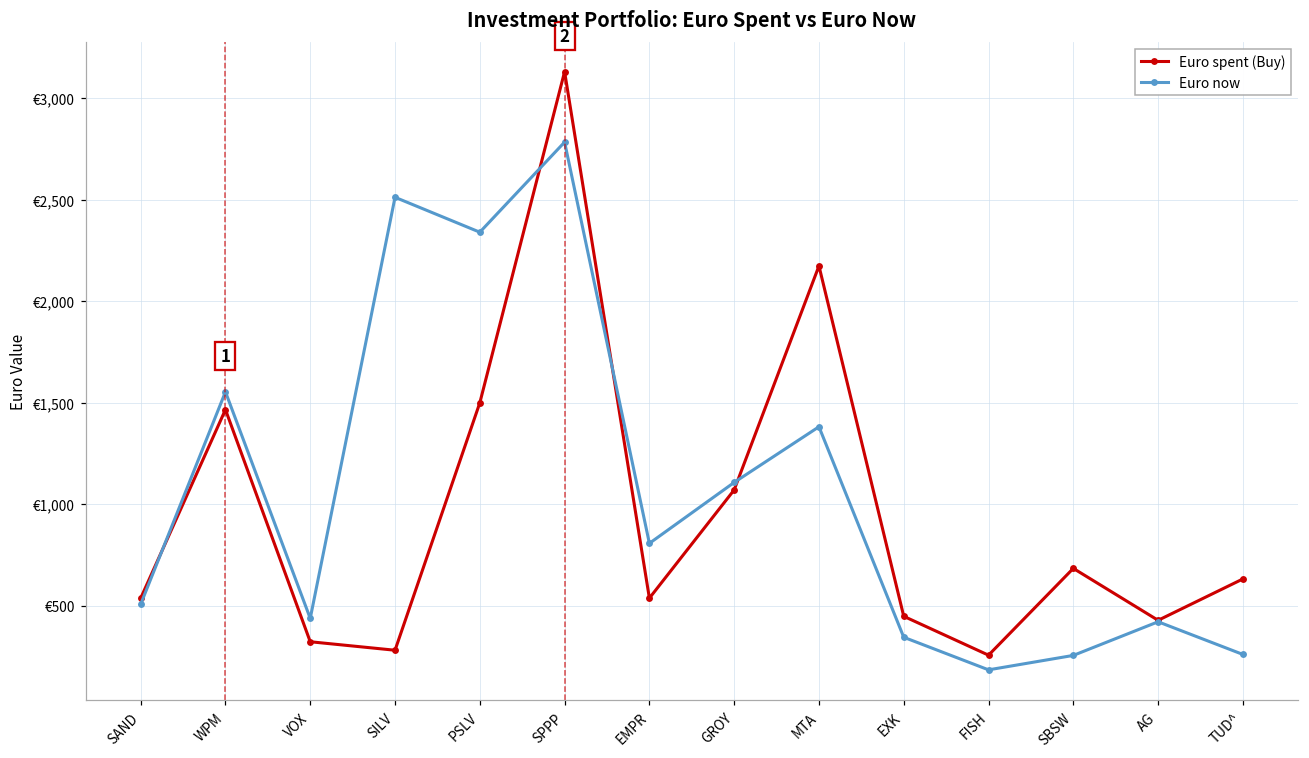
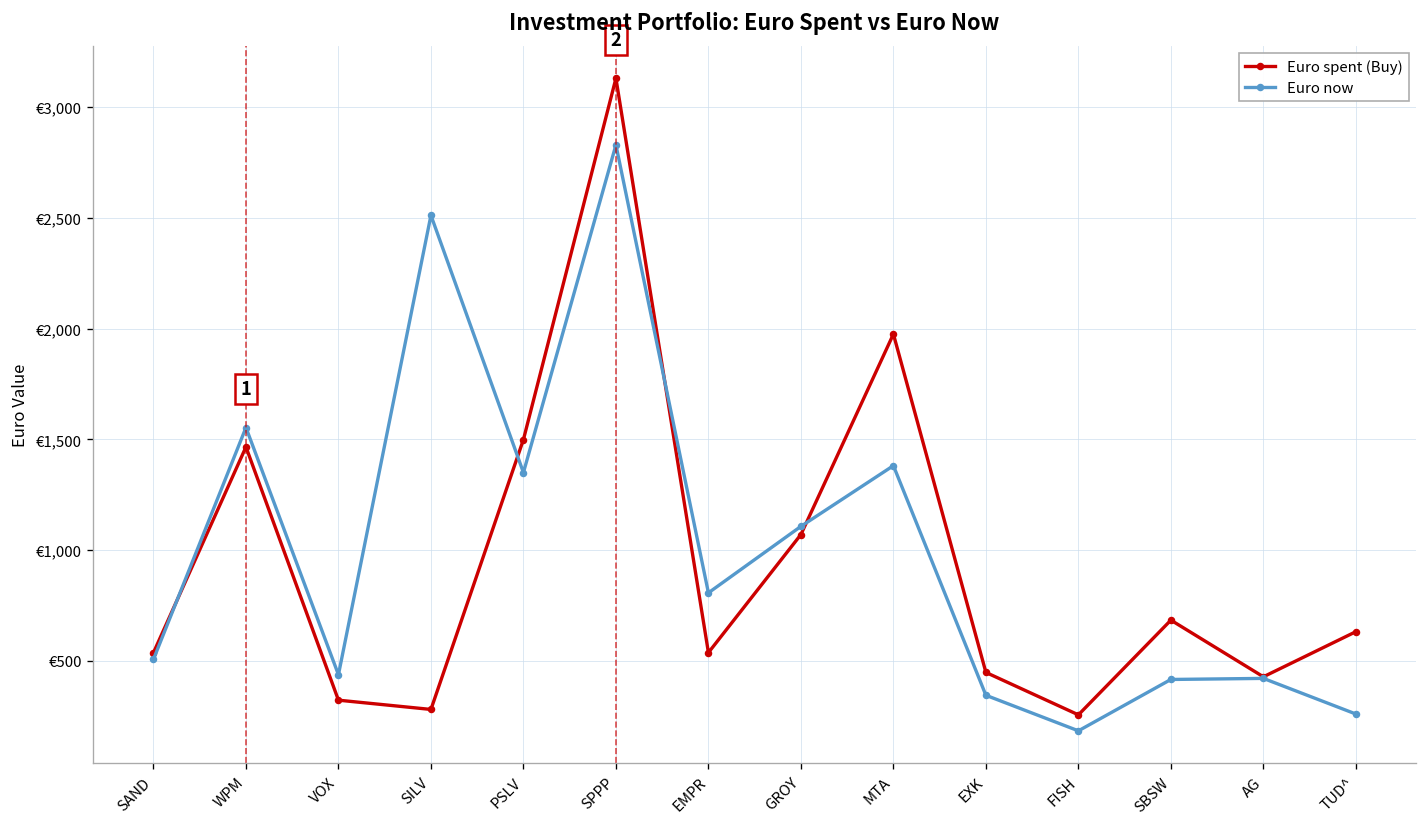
  {
    "Euro spent (Buy)": {
      "SAND": "€540",
      "WPM": "€1,470",
      "VOX": "€320",
      "SILV": "€280",
      "PSLV": "€1,500",
      "EMPR": "€540",
      "GROY": "€1,070",
-     "MTA": "€2,170",
+     "MTA": "€1,980",
      "EXK": "€450",
      "FISH": "€260",
      "SBSW": "€680",
      "TUD^": "€630"
    },
    "Euro now": {
      "SAND": "€510",
      "VOX": "€440",
      "SILV": "€2,510",
-     "PSLV": "€2,340",
-     "SPPP": "€2,780",
+     "PSLV": "€1,350",
+     "SPPP": "€2,830",
      "EMPR": "€810",
      "GROY": "€1,110",
      "MTA": "€1,380",
      "EXK": "€350",
      "FISH": "€180",
-     "SBSW": "€260",
+     "SBSW": "€420",
      "TUD^": "€260"
    }
  }
